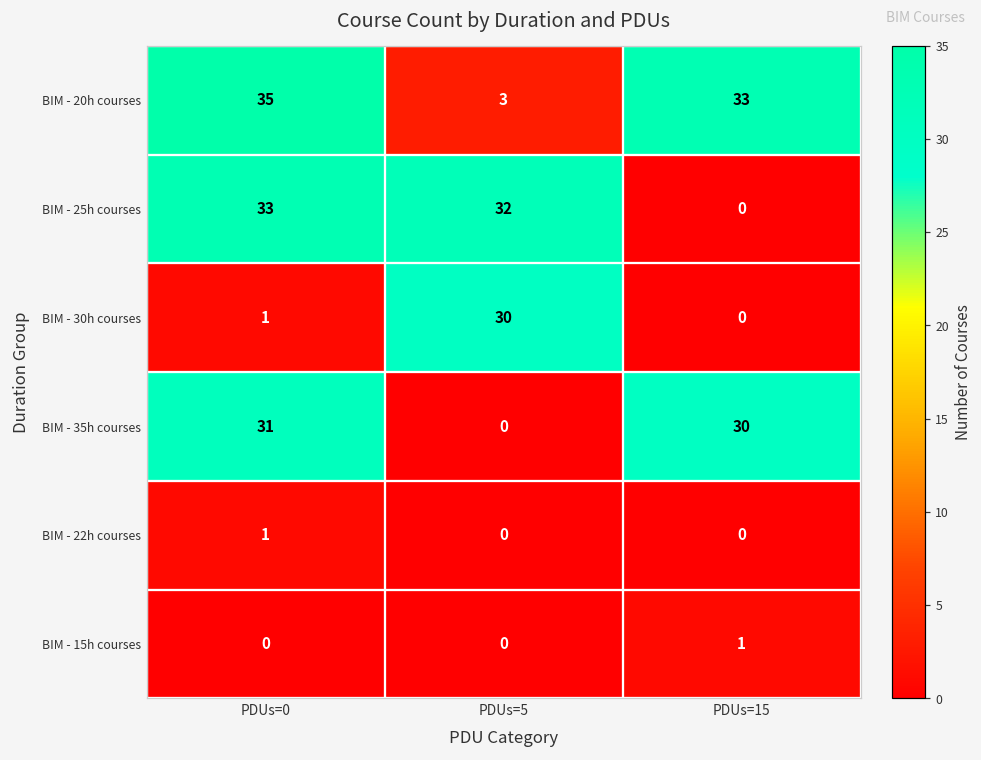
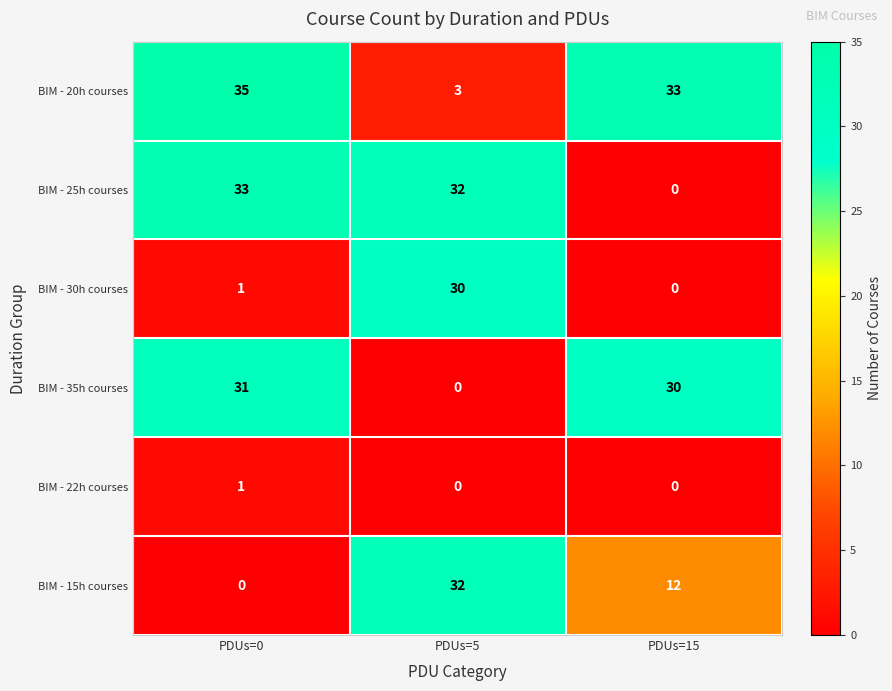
  {
    "BIM - 20h courses": {
      "PDUs=0": 35,
      "PDUs=5": 3,
      "PDUs=15": 33
    },
    "BIM - 25h courses": {
      "PDUs=0": 33,
      "PDUs=5": 32,
      "PDUs=15": 0
    },
    "BIM - 30h courses": {
      "PDUs=0": 1,
      "PDUs=5": 30,
      "PDUs=15": 0
    },
    "BIM - 35h courses": {
      "PDUs=0": 31,
      "PDUs=5": 0,
      "PDUs=15": 30
    },
    "BIM - 22h courses": {
      "PDUs=0": 1,
      "PDUs=5": 0,
      "PDUs=15": 0
    },
    "BIM - 15h courses": {
      "PDUs=0": 0,
-     "PDUs=5": 0,
-     "PDUs=15": 1
+     "PDUs=5": 32,
+     "PDUs=15": 12
    }
  }
